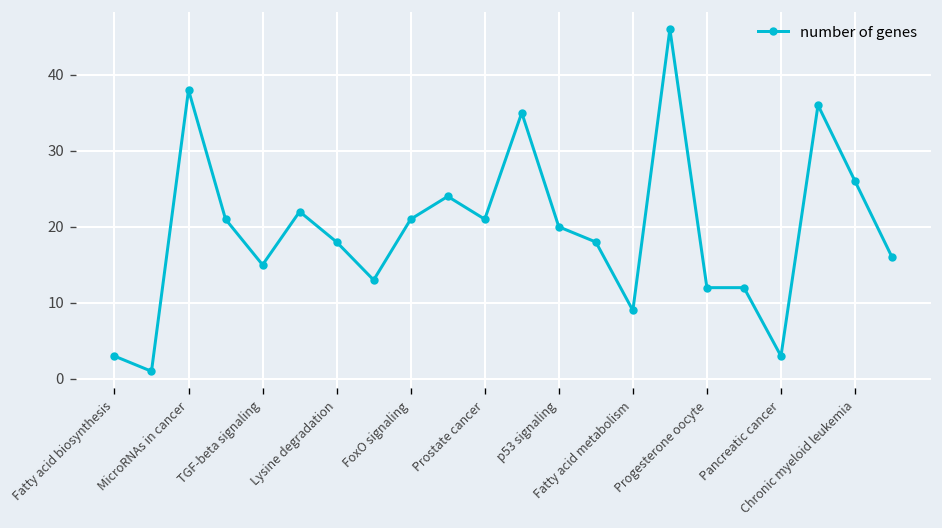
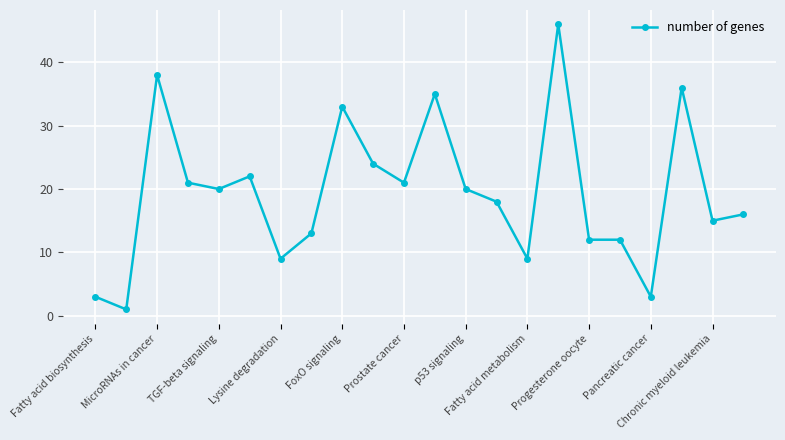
  {
    "Fatty acid biosynthesis": 3,
    "MicroRNAs in cancer": 38,
-   "TGF-beta signaling": 15,
-   "Lysine degradation": 18,
-   "FoxO signaling": 21,
+   "TGF-beta signaling": 20,
+   "Lysine degradation": 9,
+   "FoxO signaling": 33,
    "Prostate cancer": 21,
    "p53 signaling": 20,
    "Fatty acid metabolism": 9,
    "Progesterone oocyte": 12,
    "Pancreatic cancer": 3,
-   "Chronic myeloid leukemia": 26
+   "Chronic myeloid leukemia": 15
  }
